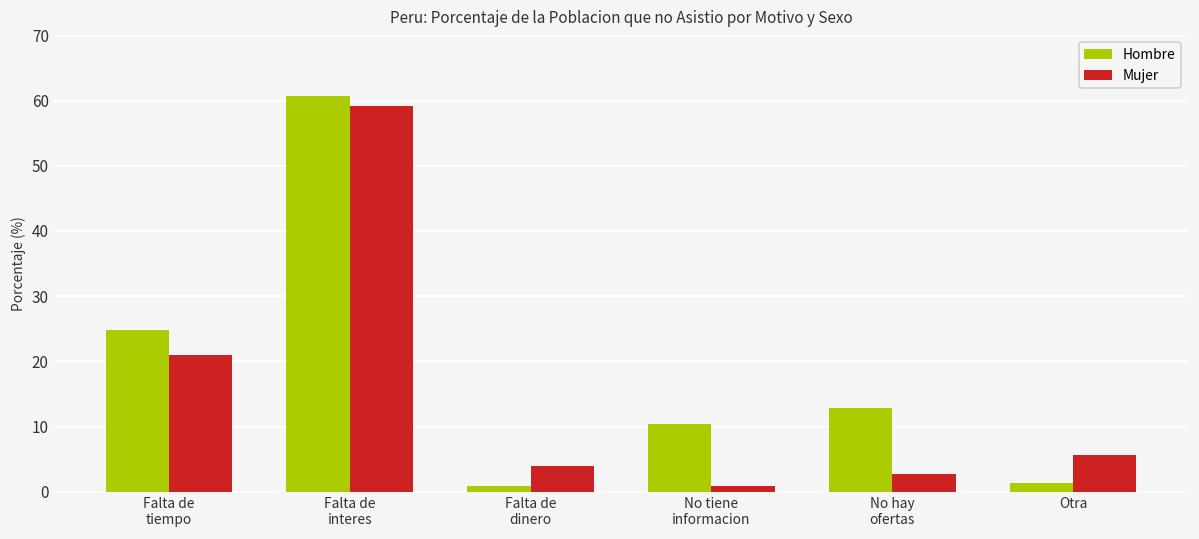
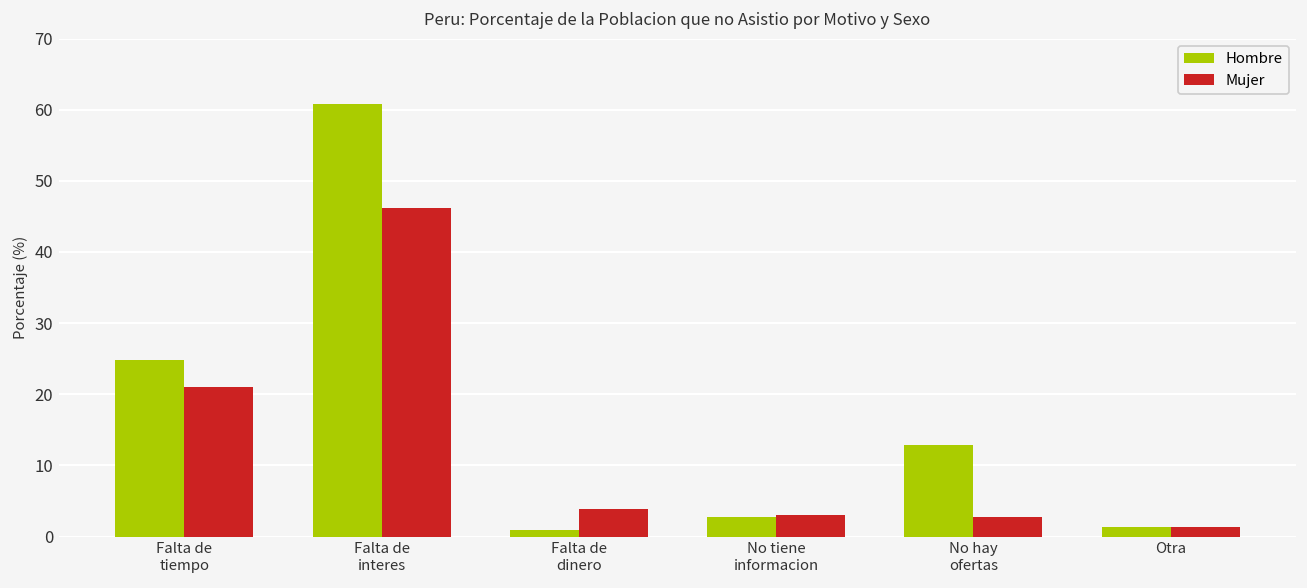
  {
    "Hombre": {
      "Falta de tiempo": 25,
      "Falta de interes": 61,
      "Falta de dinero": 1,
-     "No tiene informacion": 10,
+     "No tiene informacion": 3,
      "No hay ofertas": 13,
      "Otra": 1
    },
    "Mujer": {
      "Falta de tiempo": 21,
-     "Falta de interes": 59,
+     "Falta de interes": 46,
      "Falta de dinero": 4,
-     "No tiene informacion": 1,
+     "No tiene informacion": 3,
      "No hay ofertas": 3,
-     "Otra": 6
+     "Otra": 1
    }
  }
